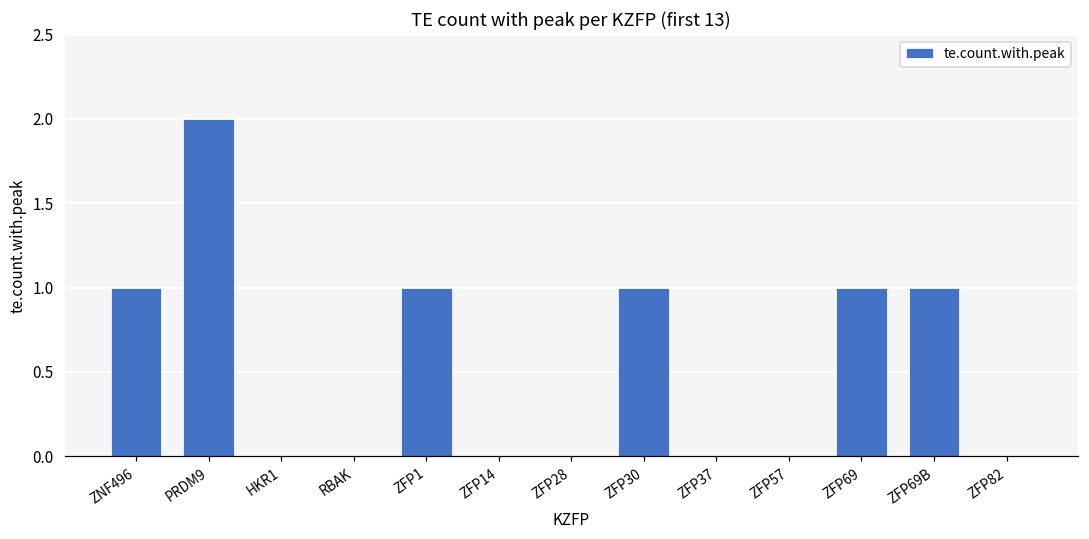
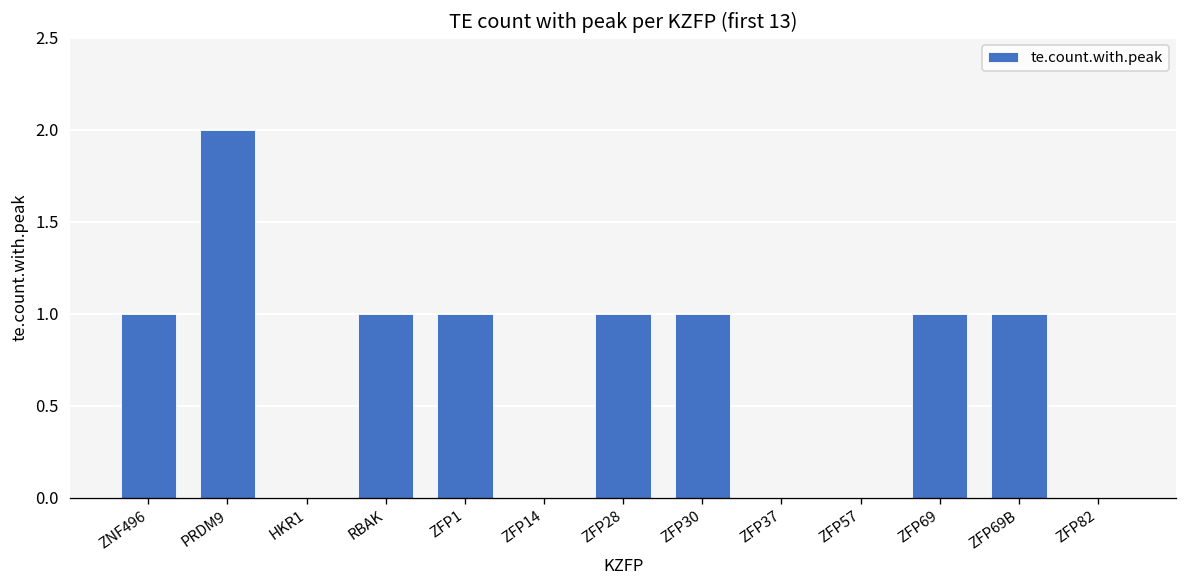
  {
    "ZNF496": 1,
    "PRDM9": 2,
    "HKR1": 0,
-   "RBAK": 0,
+   "RBAK": 1,
    "ZFP1": 1,
    "ZFP14": 0,
-   "ZFP28": 0,
+   "ZFP28": 1,
    "ZFP30": 1,
    "ZFP37": 0,
    "ZFP57": 0,
    "ZFP69": 1,
    "ZFP69B": 1,
    "ZFP82": 0
  }
